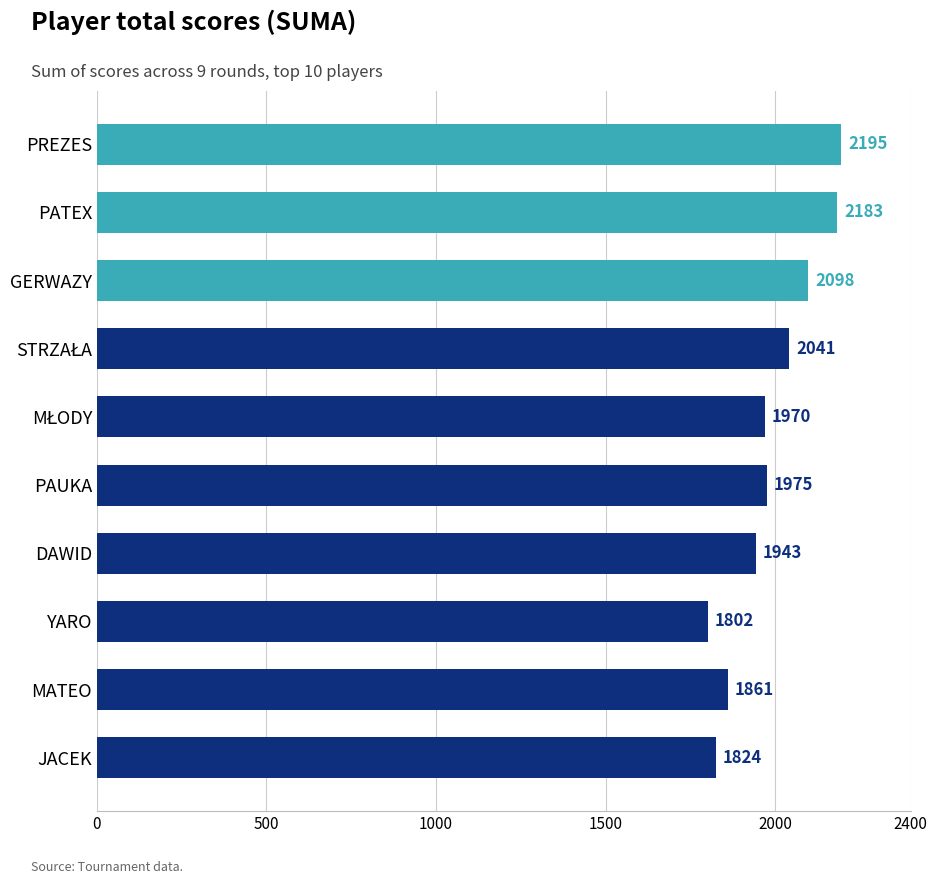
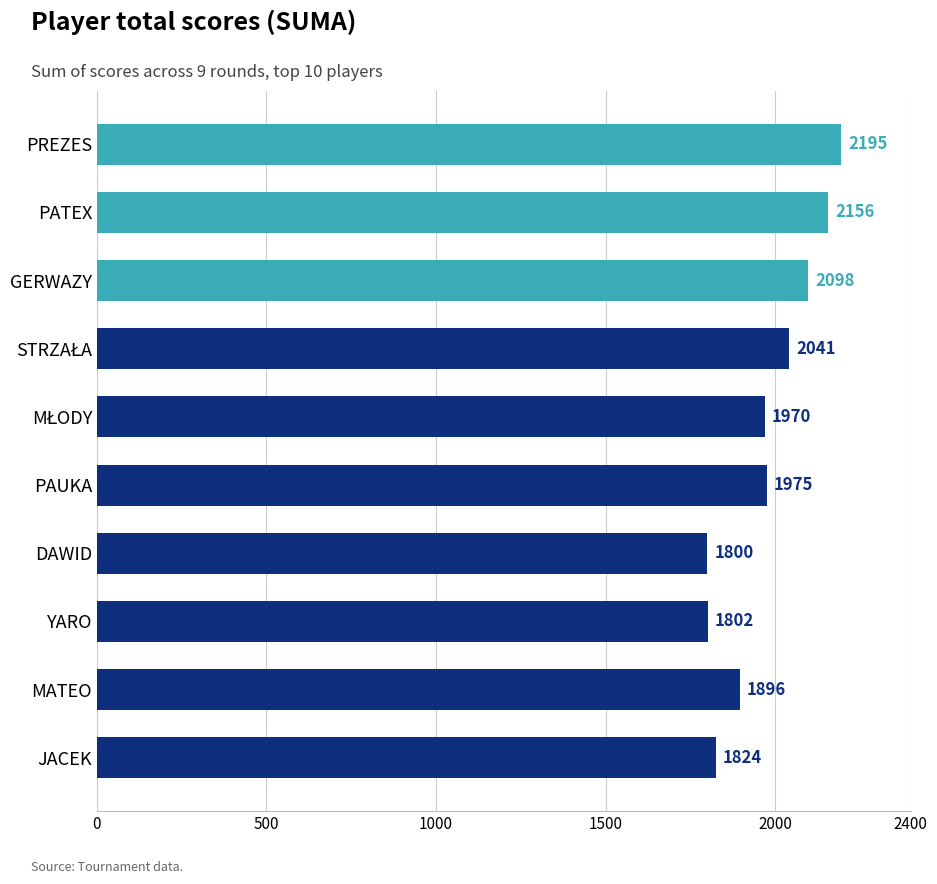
  {
    "PREZES": 2195,
-   "PATEX": 2183,
+   "PATEX": 2156,
    "GERWAZY": 2098,
    "STRZAŁA": 2041,
    "MŁODY": 1970,
    "PAUKA": 1975,
-   "DAWID": 1943,
+   "DAWID": 1800,
    "YARO": 1802,
-   "MATEO": 1861,
+   "MATEO": 1896,
    "JACEK": 1824
  }
